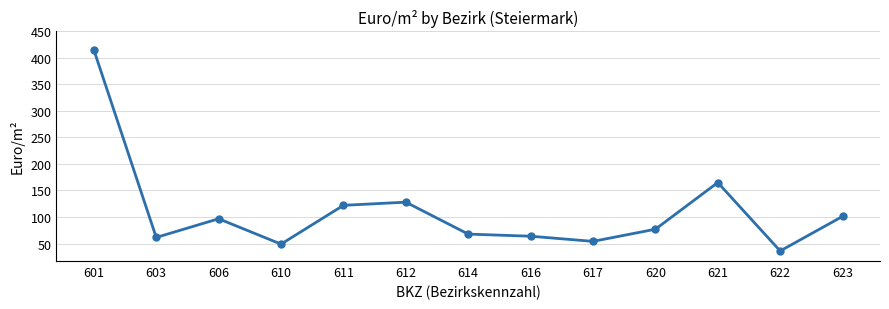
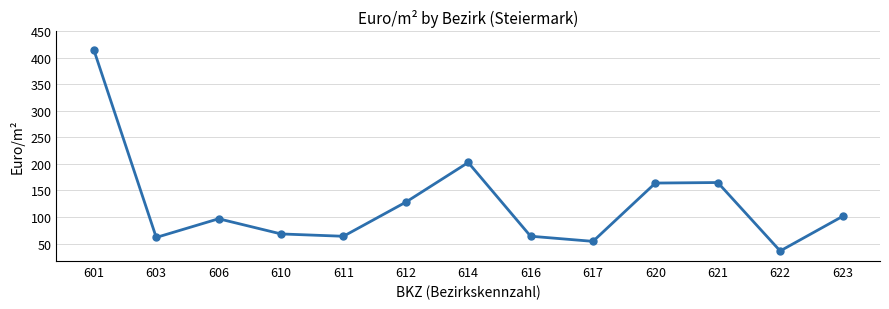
  {
    "601": 420,
    "603": 60,
    "606": 100,
-   "610": 50,
-   "611": 120,
+   "610": 70,
+   "611": 60,
    "612": 130,
-   "614": 70,
+   "614": 200,
    "616": 60,
    "617": 50,
-   "620": 80,
+   "620": 160,
    "621": 170,
    "622": 40,
    "623": 100
  }
